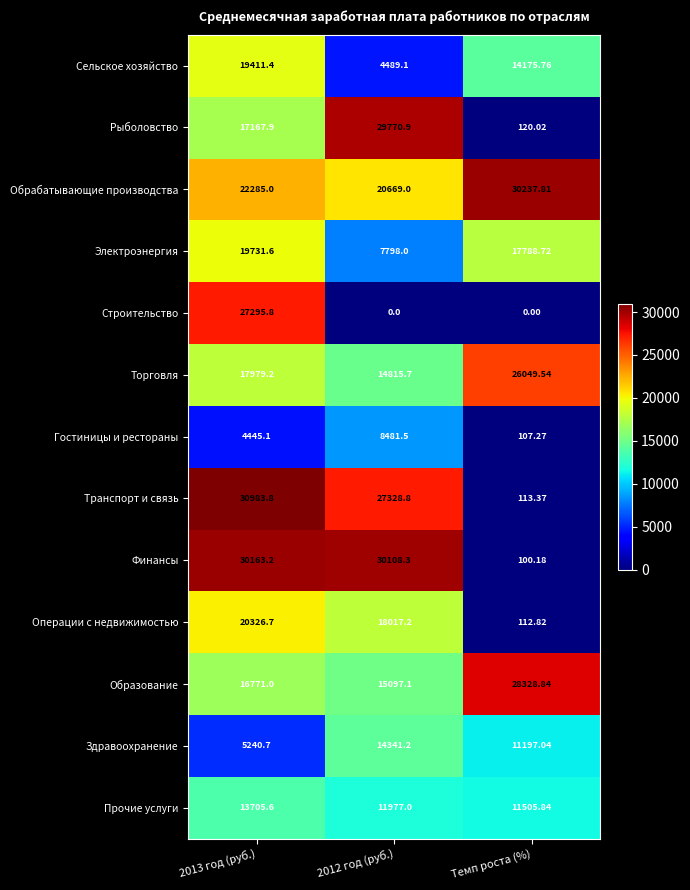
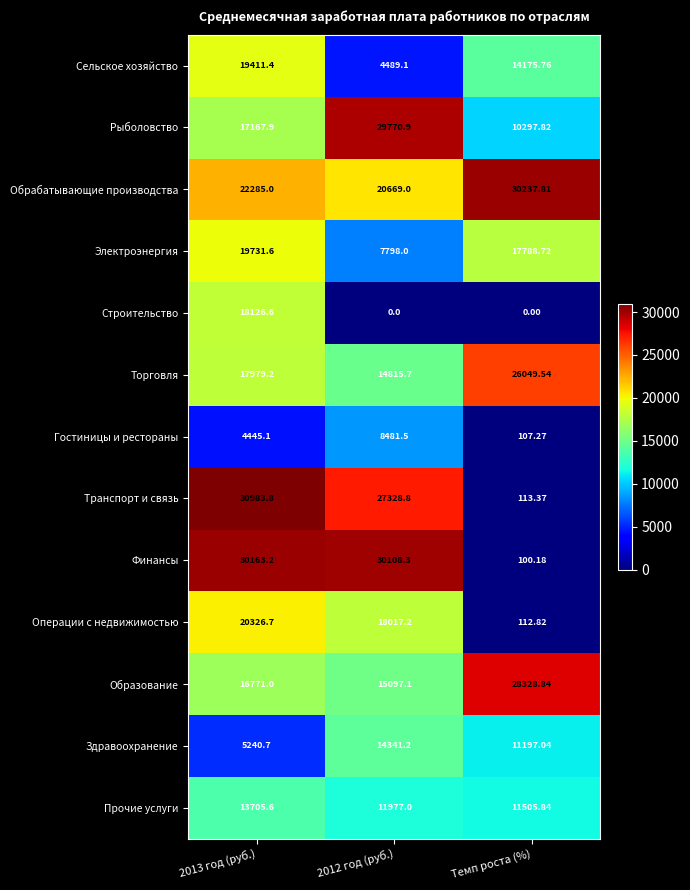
  {
    "Сельское хозяйство": {
      "2013 год (руб.)": 19411.4,
      "2012 год (руб.)": 4489.1,
      "Темп роста (%)": 14175.76
    },
    "Рыболовство": {
      "2013 год (руб.)": 17167.9,
      "2012 год (руб.)": 29770.9,
-     "Темп роста (%)": 120.02
+     "Темп роста (%)": 10297.82
    },
    "Обрабатывающие производства": {
      "2013 год (руб.)": 22285.0,
      "2012 год (руб.)": 20669.0,
      "Темп роста (%)": 30237.81
    },
    "Электроэнергия": {
      "2013 год (руб.)": 19731.6,
      "2012 год (руб.)": 7798.0,
      "Темп роста (%)": 17788.72
    },
    "Строительство": {
-     "2013 год (руб.)": 27295.8,
+     "2013 год (руб.)": 18126.6,
      "2012 год (руб.)": 0.0,
      "Темп роста (%)": 0.00
    },
    "Торговля": {
      "2013 год (руб.)": 17979.2,
      "2012 год (руб.)": 14815.7,
      "Темп роста (%)": 26049.54
    },
    "Гостиницы и рестораны": {
      "2013 год (руб.)": 4445.1,
      "2012 год (руб.)": 8481.5,
      "Темп роста (%)": 107.27
    },
    "Транспорт и связь": {
      "2013 год (руб.)": 30983.8,
      "2012 год (руб.)": 27328.8,
      "Темп роста (%)": 113.37
    },
    "Финансы": {
      "2013 год (руб.)": 30163.2,
      "2012 год (руб.)": 30108.3,
      "Темп роста (%)": 100.18
    },
    "Операции с недвижимостью": {
      "2013 год (руб.)": 20326.7,
      "2012 год (руб.)": 18017.2,
      "Темп роста (%)": 112.82
    },
    "Образование": {
      "2013 год (руб.)": 16771.0,
      "2012 год (руб.)": 15097.1,
      "Темп роста (%)": 28328.84
    },
    "Здравоохранение": {
      "2013 год (руб.)": 5240.7,
      "2012 год (руб.)": 14341.2,
      "Темп роста (%)": 11197.04
    },
    "Прочие услуги": {
      "2013 год (руб.)": 13705.6,
      "2012 год (руб.)": 11977.0,
      "Темп роста (%)": 11505.84
    }
  }
